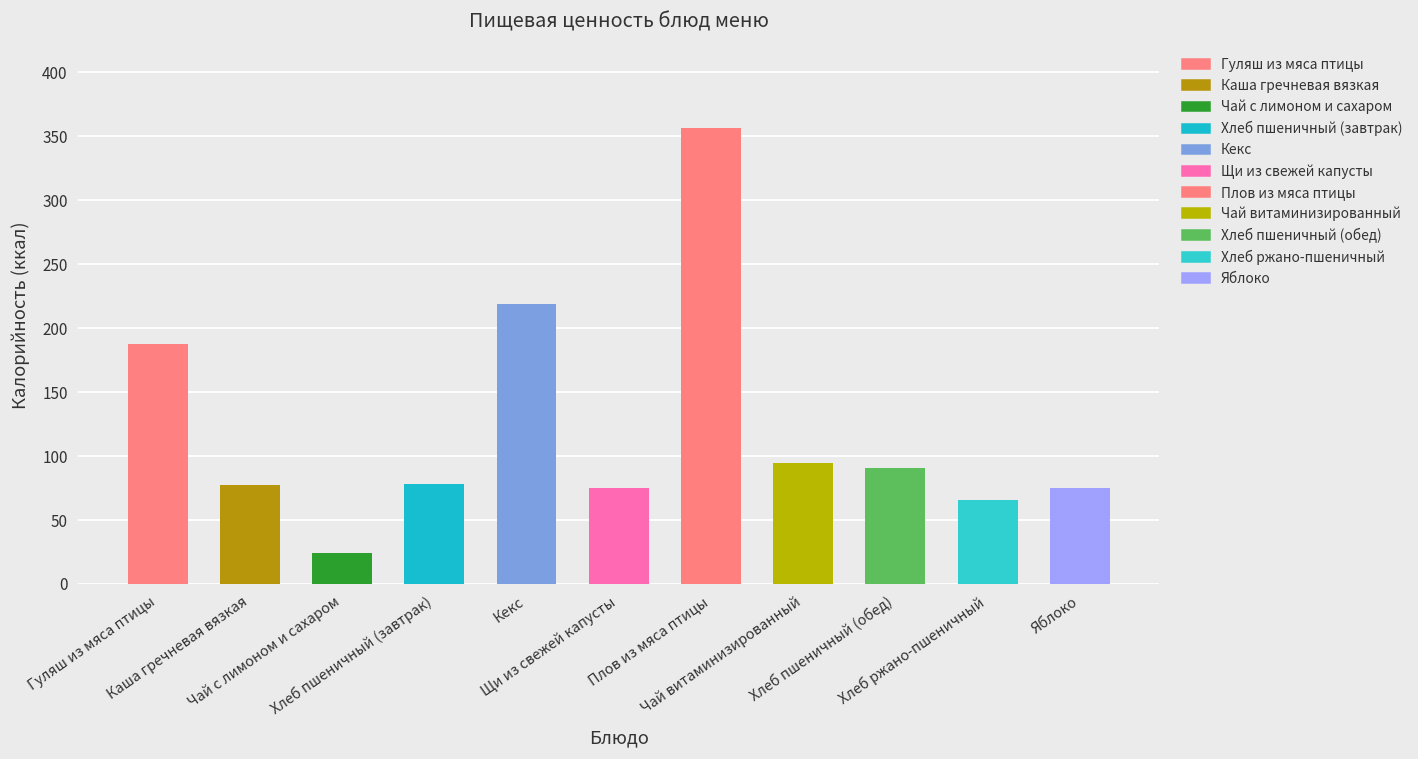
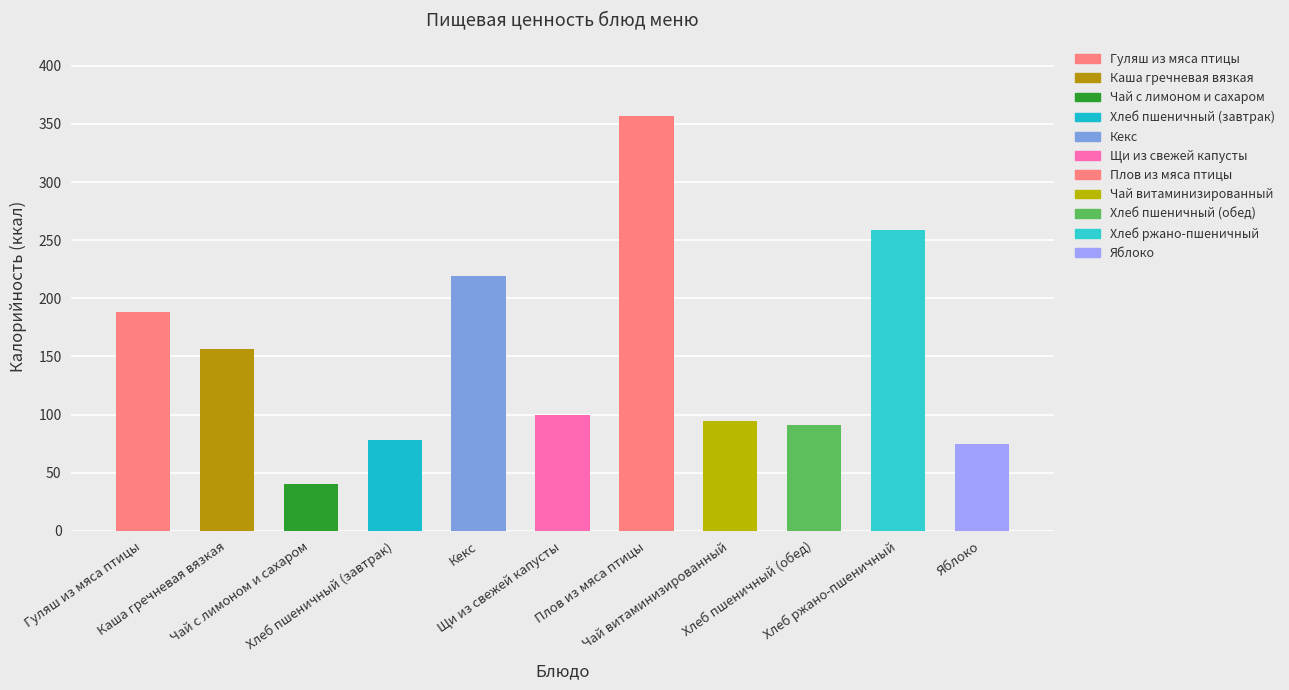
  {
    "Гуляш из мяса птицы": 188,
-   "Каша гречневая вязкая": 77,
-   "Чай с лимоном и сахаром": 24,
+   "Каша гречневая вязкая": 156,
+   "Чай с лимоном и сахаром": 40,
    "Хлеб пшеничный (завтрак)": 78,
    "Кекс": 219,
-   "Щи из свежей капусты": 75,
+   "Щи из свежей капусты": 100,
    "Плов из мяса птицы": 357,
    "Чай витаминизированный": 94,
    "Хлеб пшеничный (обед)": 91,
-   "Хлеб ржано-пшеничный": 66,
+   "Хлеб ржано-пшеничный": 259,
    "Яблоко": 75
  }
